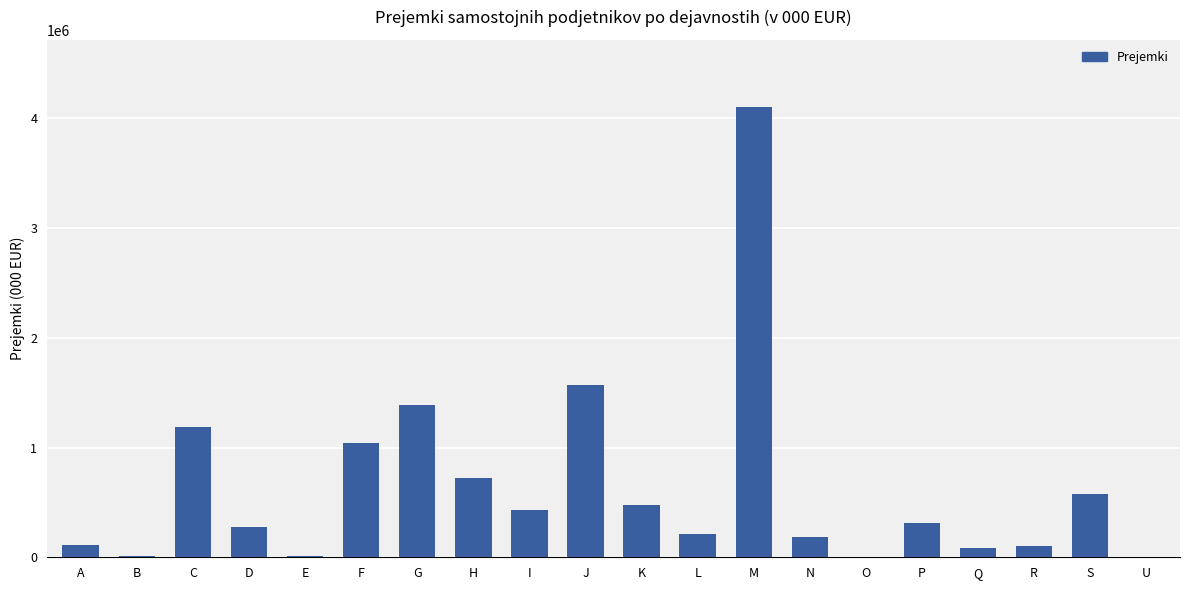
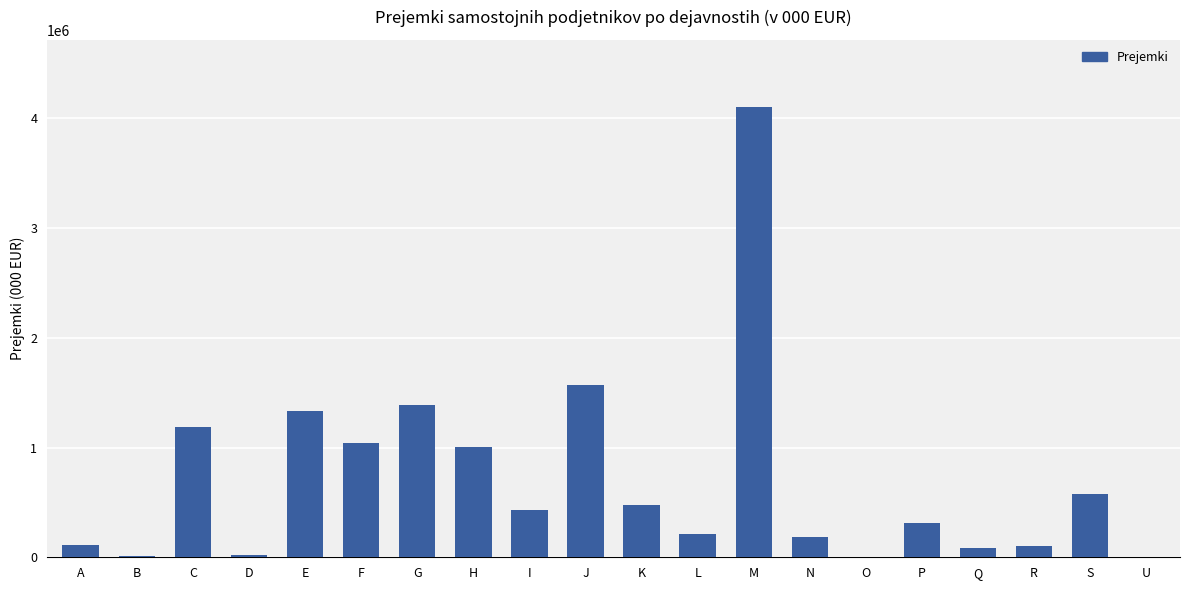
  {
    "A": 110000,
    "C": 1190000,
-   "D": 270000,
-   "E": 10000,
+   "D": 20000,
+   "E": 1340000,
    "F": 1040000,
    "G": 1390000,
-   "H": 720000,
+   "H": 1000000,
    "I": 430000,
    "J": 1570000,
    "K": 480000,
    "L": 210000,
    "M": 4100000,
    "N": 180000,
    "P": 310000,
    "Q": 80000,
    "R": 100000,
    "S": 570000
  }
